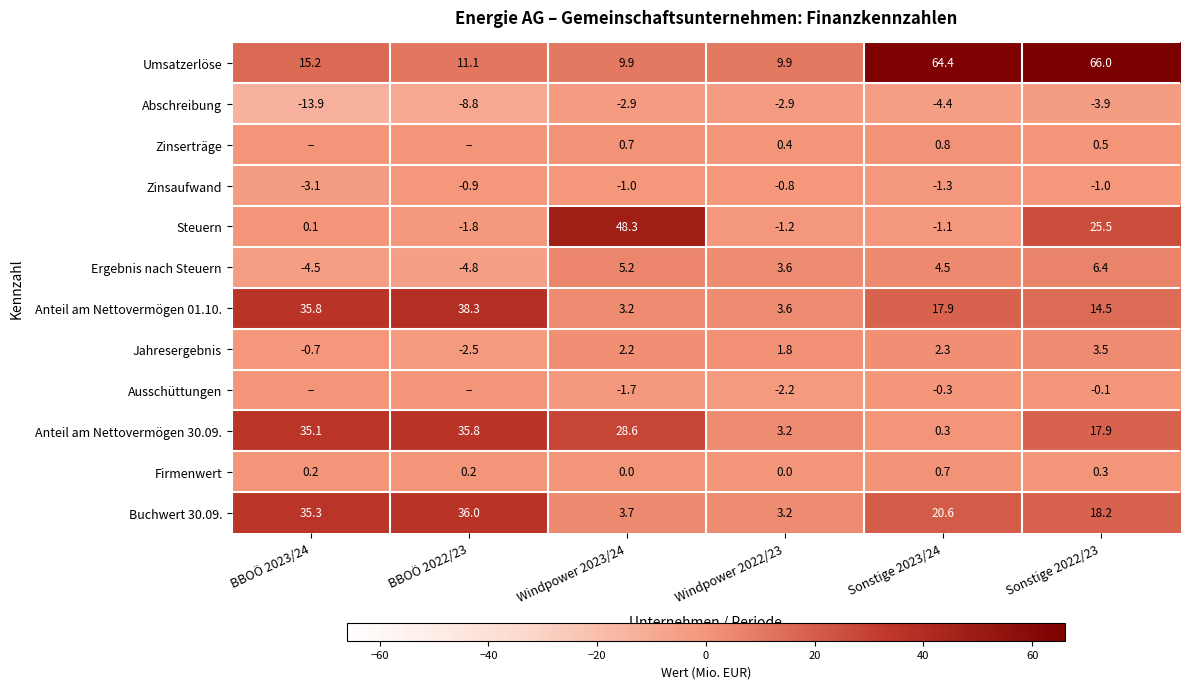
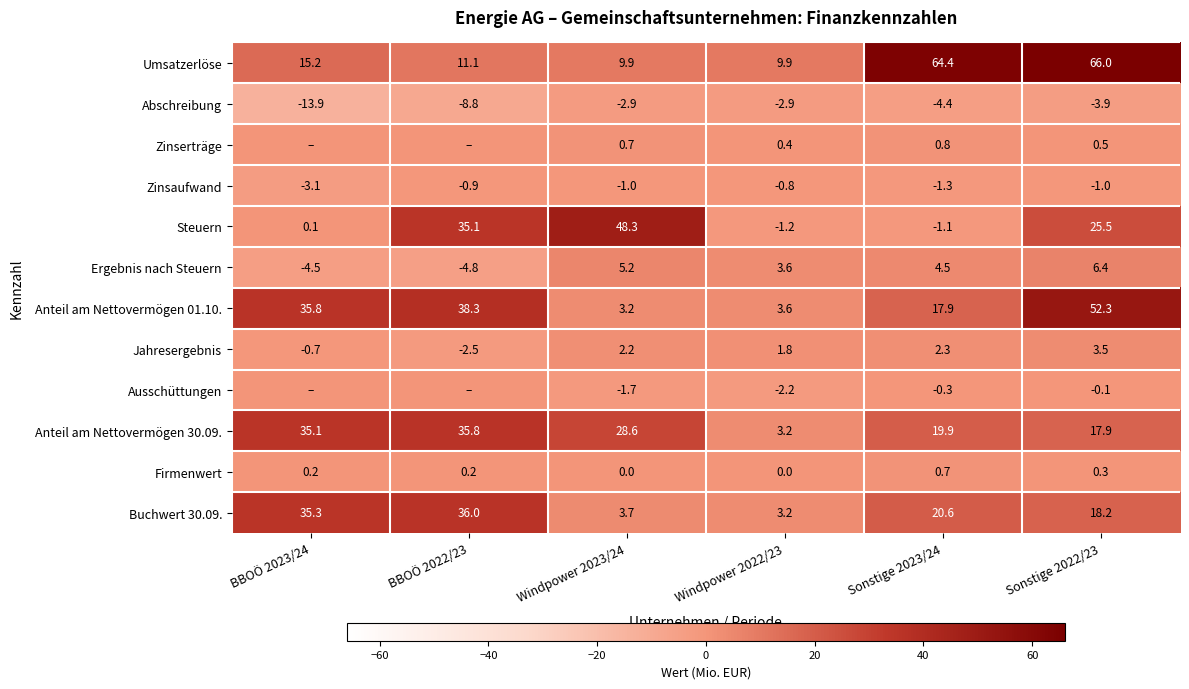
  {
    "Umsatzerlöse": {
      "BBOÖ 2023/24": 15.2,
      "BBOÖ 2022/23": 11.1,
      "Windpower 2023/24": 9.9,
      "Windpower 2022/23": 9.9,
      "Sonstige 2023/24": 64.4,
      "Sonstige 2022/23": 66.0
    },
    "Abschreibung": {
      "BBOÖ 2023/24": -13.9,
      "BBOÖ 2022/23": -8.8,
      "Windpower 2023/24": -2.9,
      "Windpower 2022/23": -2.9,
      "Sonstige 2023/24": -4.4,
      "Sonstige 2022/23": -3.9
    },
    "Zinserträge": {
      "Windpower 2023/24": 0.7,
      "Windpower 2022/23": 0.4,
      "Sonstige 2023/24": 0.8,
      "Sonstige 2022/23": 0.5
    },
    "Zinsaufwand": {
      "BBOÖ 2023/24": -3.1,
      "BBOÖ 2022/23": -0.9,
      "Windpower 2023/24": -1.0,
      "Windpower 2022/23": -0.8,
      "Sonstige 2023/24": -1.3,
      "Sonstige 2022/23": -1.0
    },
    "Steuern": {
      "BBOÖ 2023/24": 0.1,
-     "BBOÖ 2022/23": -1.8,
+     "BBOÖ 2022/23": 35.1,
      "Windpower 2023/24": 48.3,
      "Windpower 2022/23": -1.2,
      "Sonstige 2023/24": -1.1,
      "Sonstige 2022/23": 25.5
    },
    "Ergebnis nach Steuern": {
      "BBOÖ 2023/24": -4.5,
      "BBOÖ 2022/23": -4.8,
      "Windpower 2023/24": 5.2,
      "Windpower 2022/23": 3.6,
      "Sonstige 2023/24": 4.5,
      "Sonstige 2022/23": 6.4
    },
    "Anteil am Nettovermögen 01.10.": {
      "BBOÖ 2023/24": 35.8,
      "BBOÖ 2022/23": 38.3,
      "Windpower 2023/24": 3.2,
      "Windpower 2022/23": 3.6,
      "Sonstige 2023/24": 17.9,
-     "Sonstige 2022/23": 14.5
+     "Sonstige 2022/23": 52.3
    },
    "Jahresergebnis": {
      "BBOÖ 2023/24": -0.7,
      "BBOÖ 2022/23": -2.5,
      "Windpower 2023/24": 2.2,
      "Windpower 2022/23": 1.8,
      "Sonstige 2023/24": 2.3,
      "Sonstige 2022/23": 3.5
    },
    "Ausschüttungen": {
      "Windpower 2023/24": -1.7,
      "Windpower 2022/23": -2.2,
      "Sonstige 2023/24": -0.3,
      "Sonstige 2022/23": -0.1
    },
    "Anteil am Nettovermögen 30.09.": {
      "BBOÖ 2023/24": 35.1,
      "BBOÖ 2022/23": 35.8,
      "Windpower 2023/24": 28.6,
      "Windpower 2022/23": 3.2,
-     "Sonstige 2023/24": 0.3,
+     "Sonstige 2023/24": 19.9,
      "Sonstige 2022/23": 17.9
    },
    "Firmenwert": {
      "BBOÖ 2023/24": 0.2,
      "BBOÖ 2022/23": 0.2,
      "Windpower 2023/24": 0.0,
      "Windpower 2022/23": 0.0,
      "Sonstige 2023/24": 0.7,
      "Sonstige 2022/23": 0.3
    },
    "Buchwert 30.09.": {
      "BBOÖ 2023/24": 35.3,
      "BBOÖ 2022/23": 36.0,
      "Windpower 2023/24": 3.7,
      "Windpower 2022/23": 3.2,
      "Sonstige 2023/24": 20.6,
      "Sonstige 2022/23": 18.2
    }
  }
